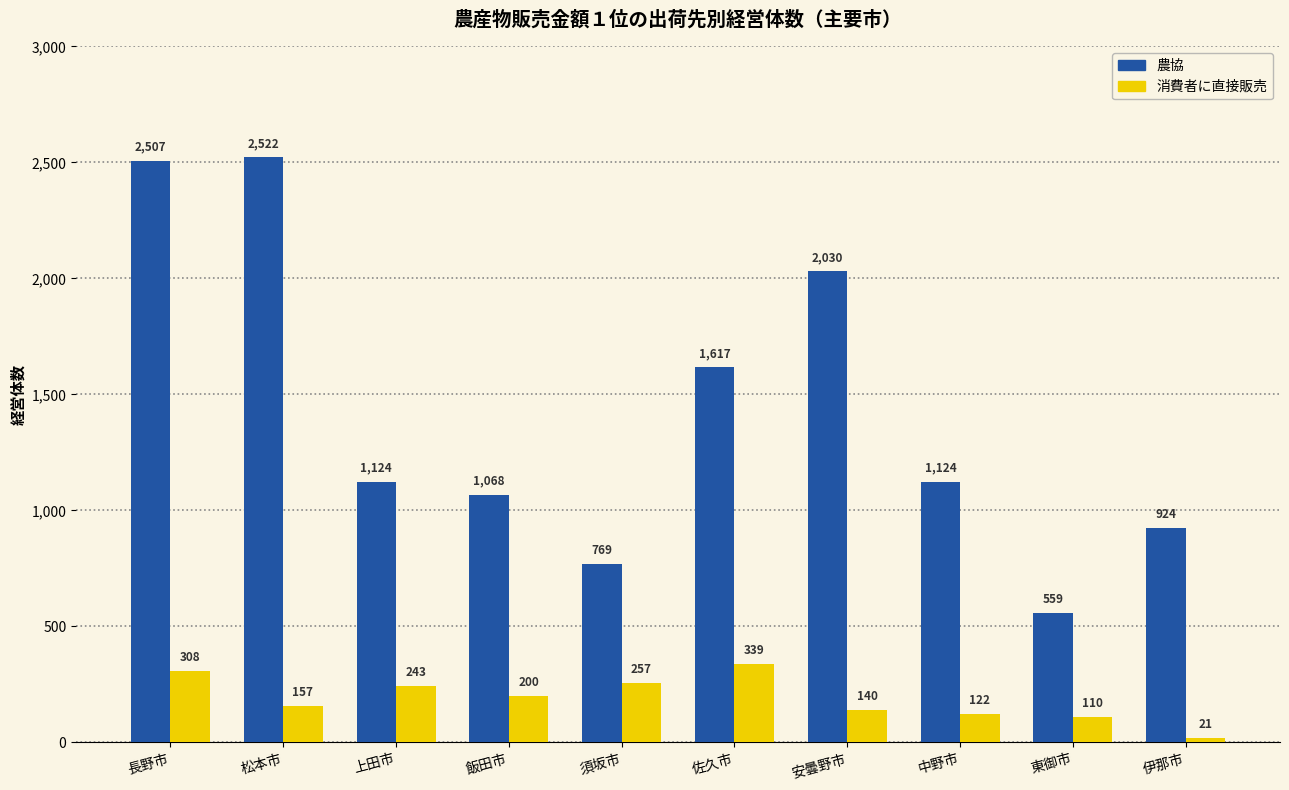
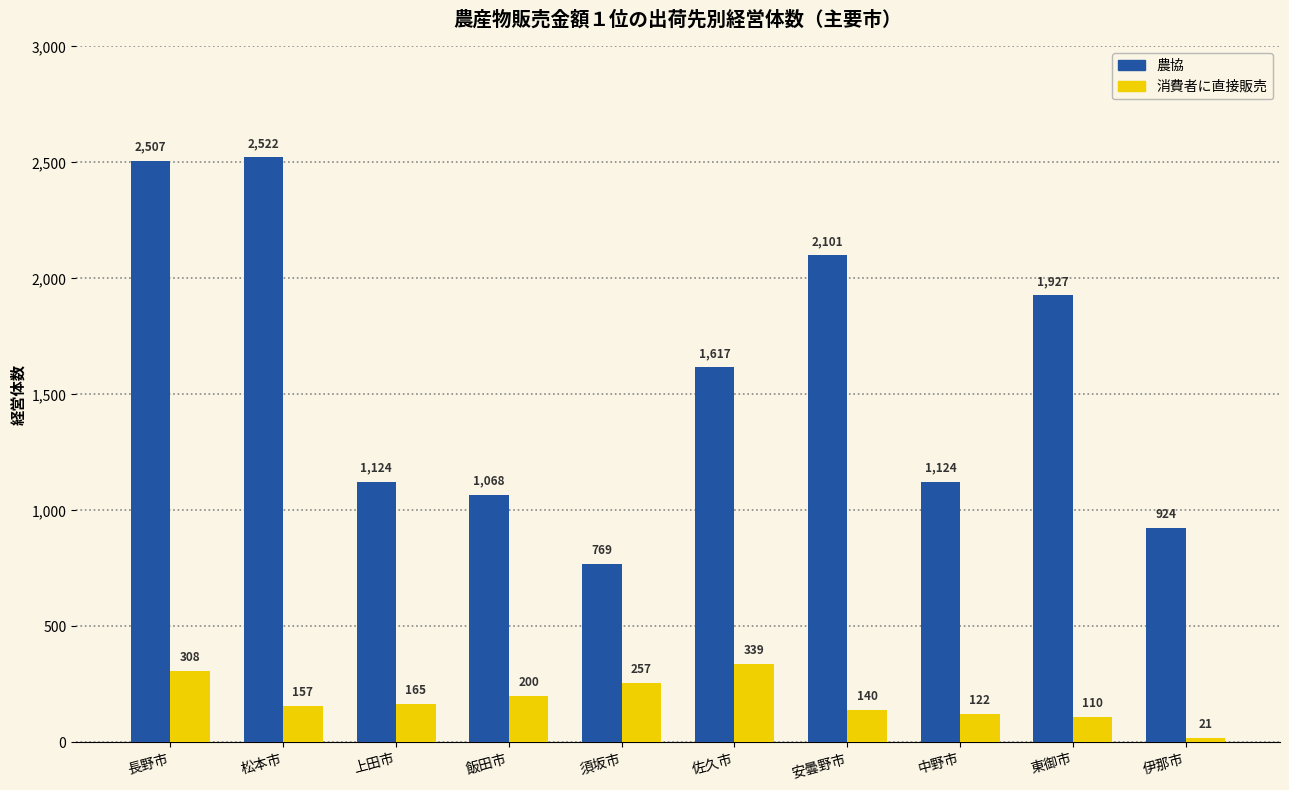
  {
    "農協": {
      "長野市": "2,507",
      "松本市": "2,522",
      "上田市": "1,124",
      "飯田市": "1,068",
      "須坂市": "769",
      "佐久市": "1,617",
-     "安曇野市": "2,030",
+     "安曇野市": "2,101",
      "中野市": "1,124",
-     "東御市": "559",
+     "東御市": "1,927",
      "伊那市": "924"
    },
    "消費者に直接販売": {
      "長野市": "308",
      "松本市": "157",
-     "上田市": "243",
+     "上田市": "165",
      "飯田市": "200",
      "須坂市": "257",
      "佐久市": "339",
      "安曇野市": "140",
      "中野市": "122",
      "東御市": "110",
      "伊那市": "21"
    }
  }
